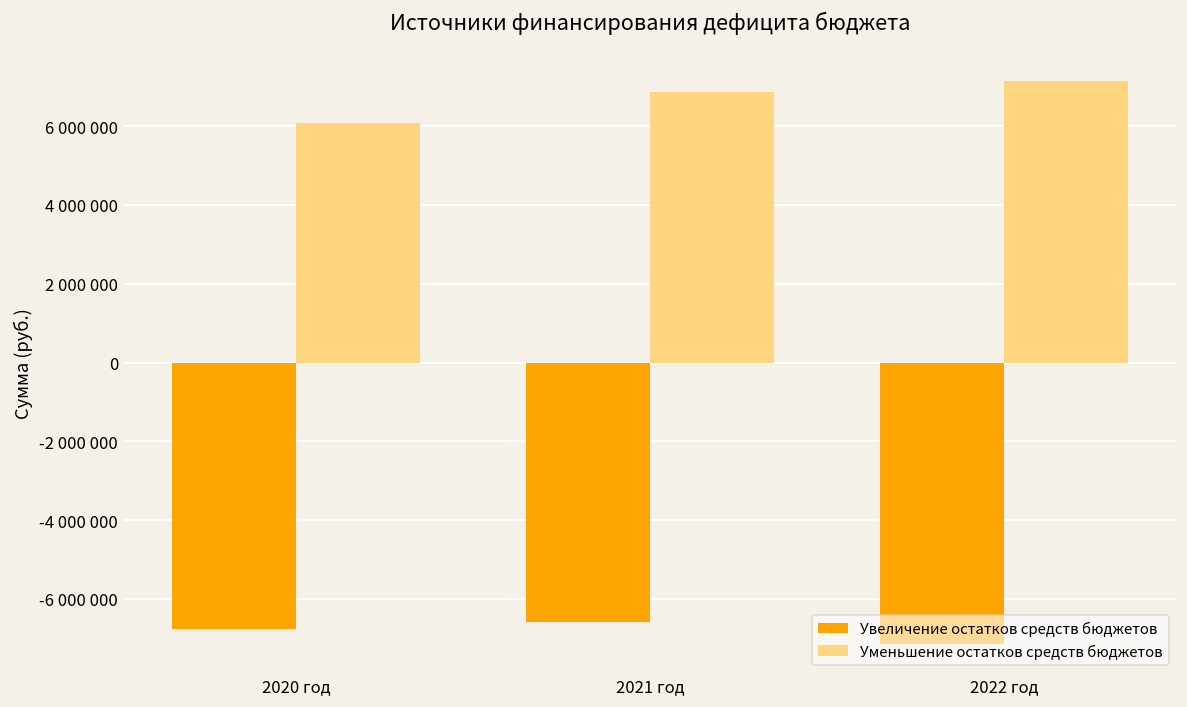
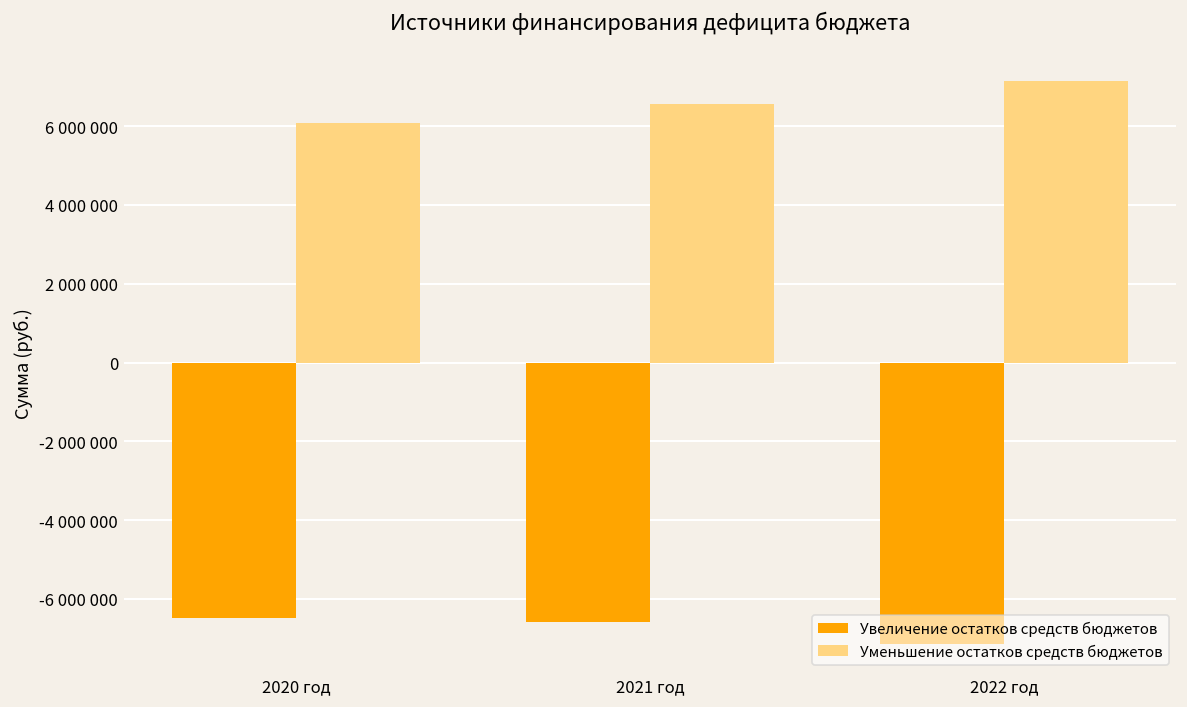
  {
    "Увеличение остатков средств бюджетов": {
-     "2020 год": -6800000,
+     "2020 год": -6500000,
      "2021 год": -6600000
    },
    "Уменьшение остатков средств бюджетов": {
      "2020 год": 6100000,
-     "2021 год": 6900000,
+     "2021 год": 6600000,
      "2022 год": 7200000
    }
  }
